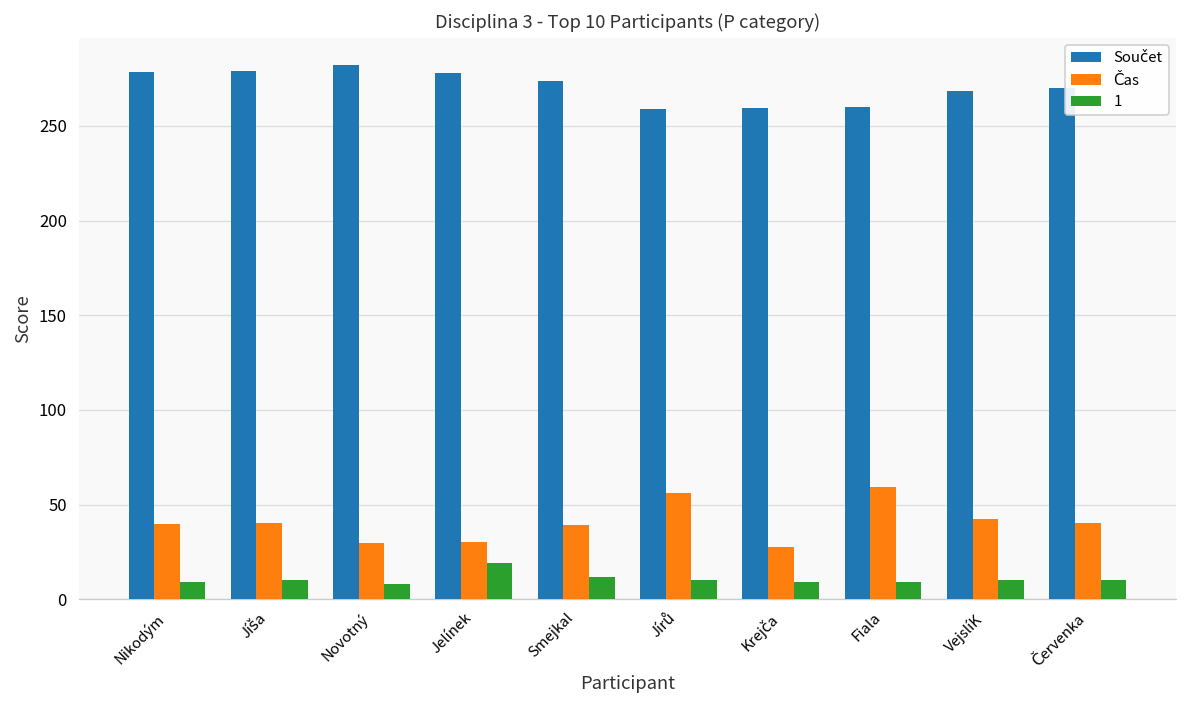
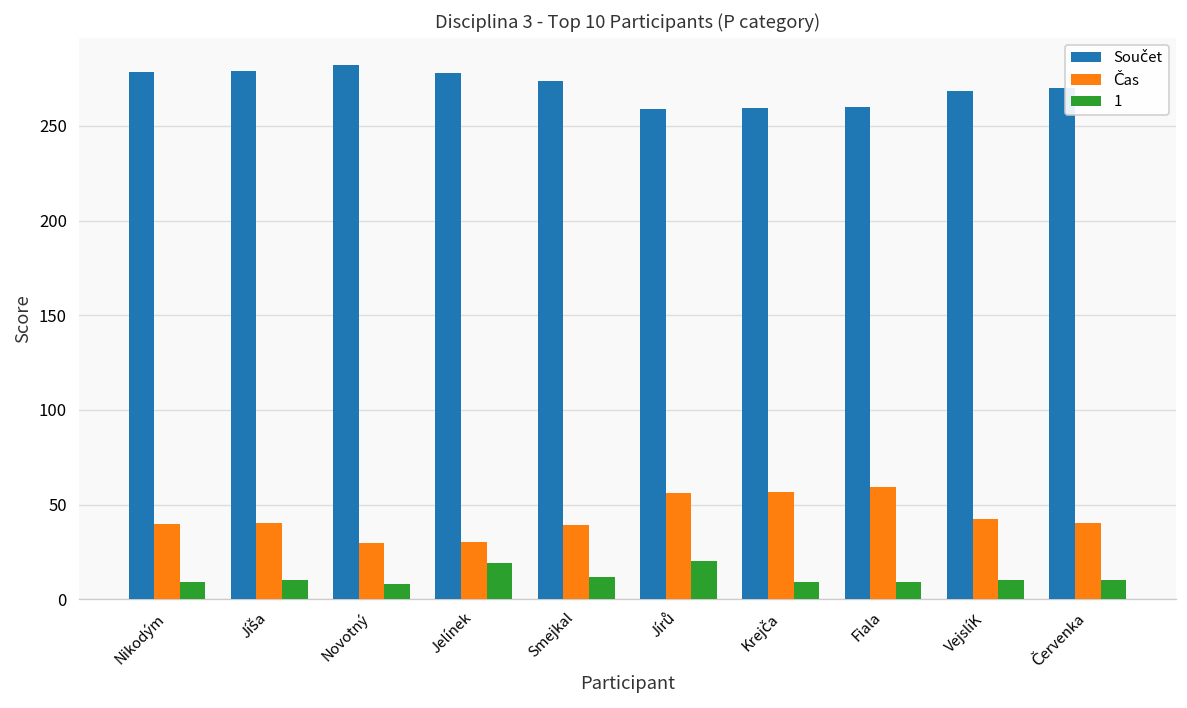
  {
    "Součet": {
      "Nikodým": 278,
      "Jíša": 279,
      "Novotný": 282,
      "Jelínek": 278,
      "Smejkal": 274,
      "Jírů": 259,
      "Krejča": 259,
      "Fiala": 260,
      "VejslíK": 269,
      "Červenka": 270
    },
    "Čas": {
      "Nikodým": 40,
      "Jíša": 40,
      "Novotný": 30,
      "Jelínek": 30,
      "Smejkal": 39,
      "Jírů": 56,
-     "Krejča": 27,
+     "Krejča": 57,
      "Fiala": 59,
      "VejslíK": 42,
      "Červenka": 40
    },
    "1": {
      "Nikodým": 9,
      "Jíša": 10,
      "Novotný": 8,
      "Jelínek": 19,
      "Smejkal": 12,
-     "Jírů": 10,
+     "Jírů": 20,
      "Krejča": 9,
      "Fiala": 9,
      "VejslíK": 10,
      "Červenka": 10
    }
  }
